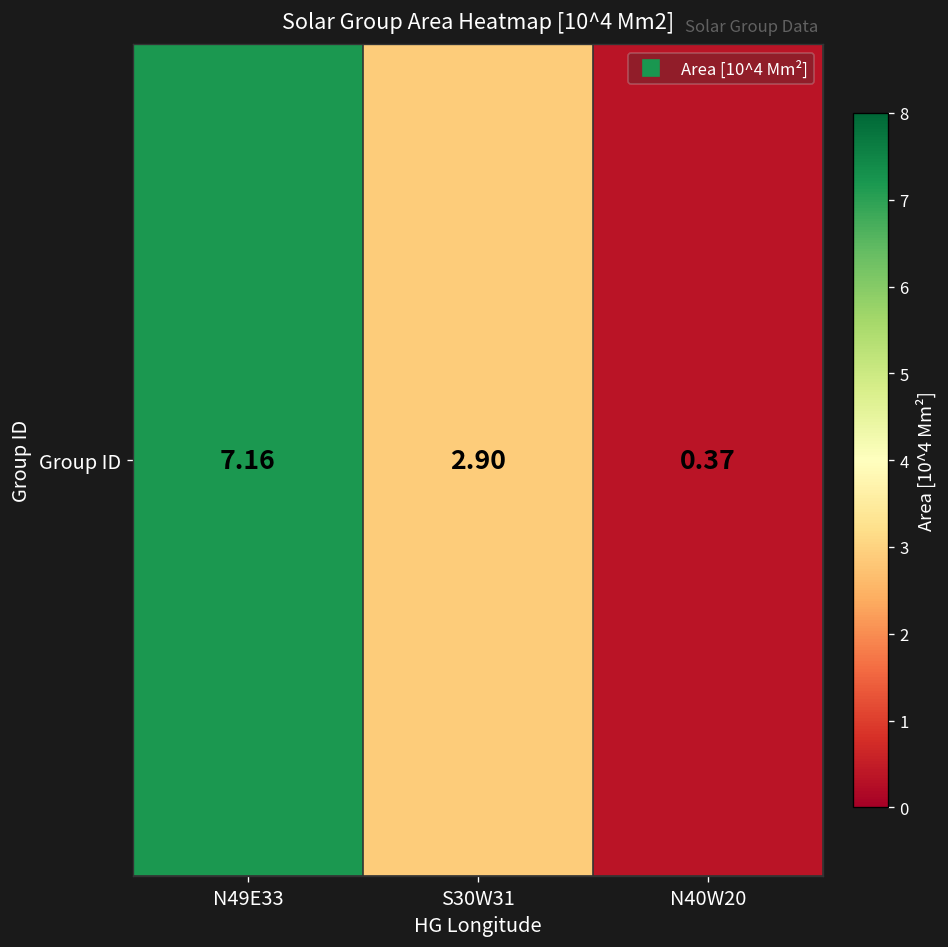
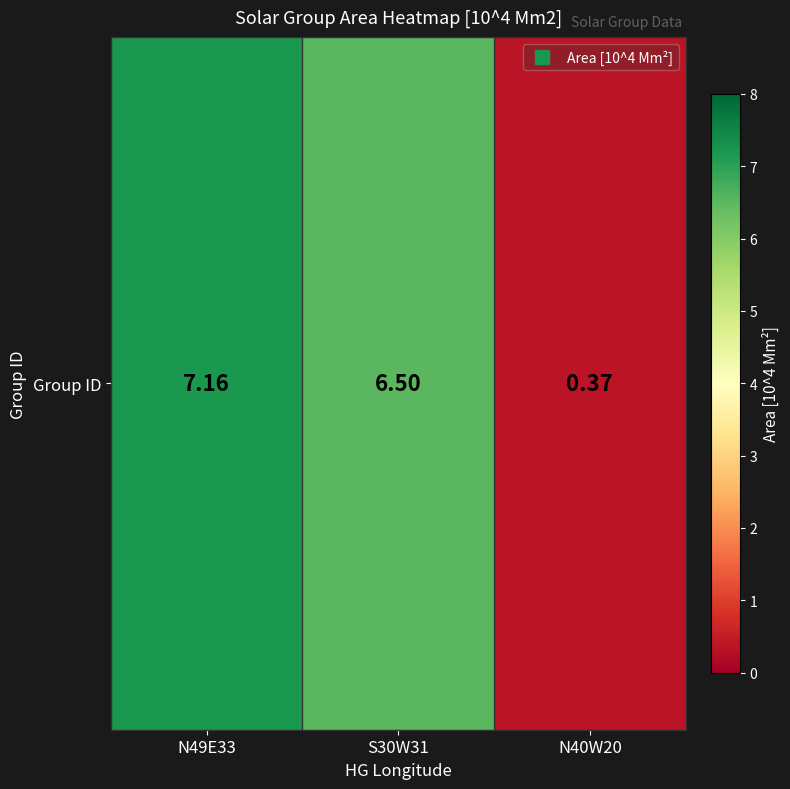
  {
    "Group ID": {
      "N49E33": 7.16,
-     "S30W31": 2.90,
+     "S30W31": 6.50,
      "N40W20": 0.37
    }
  }
